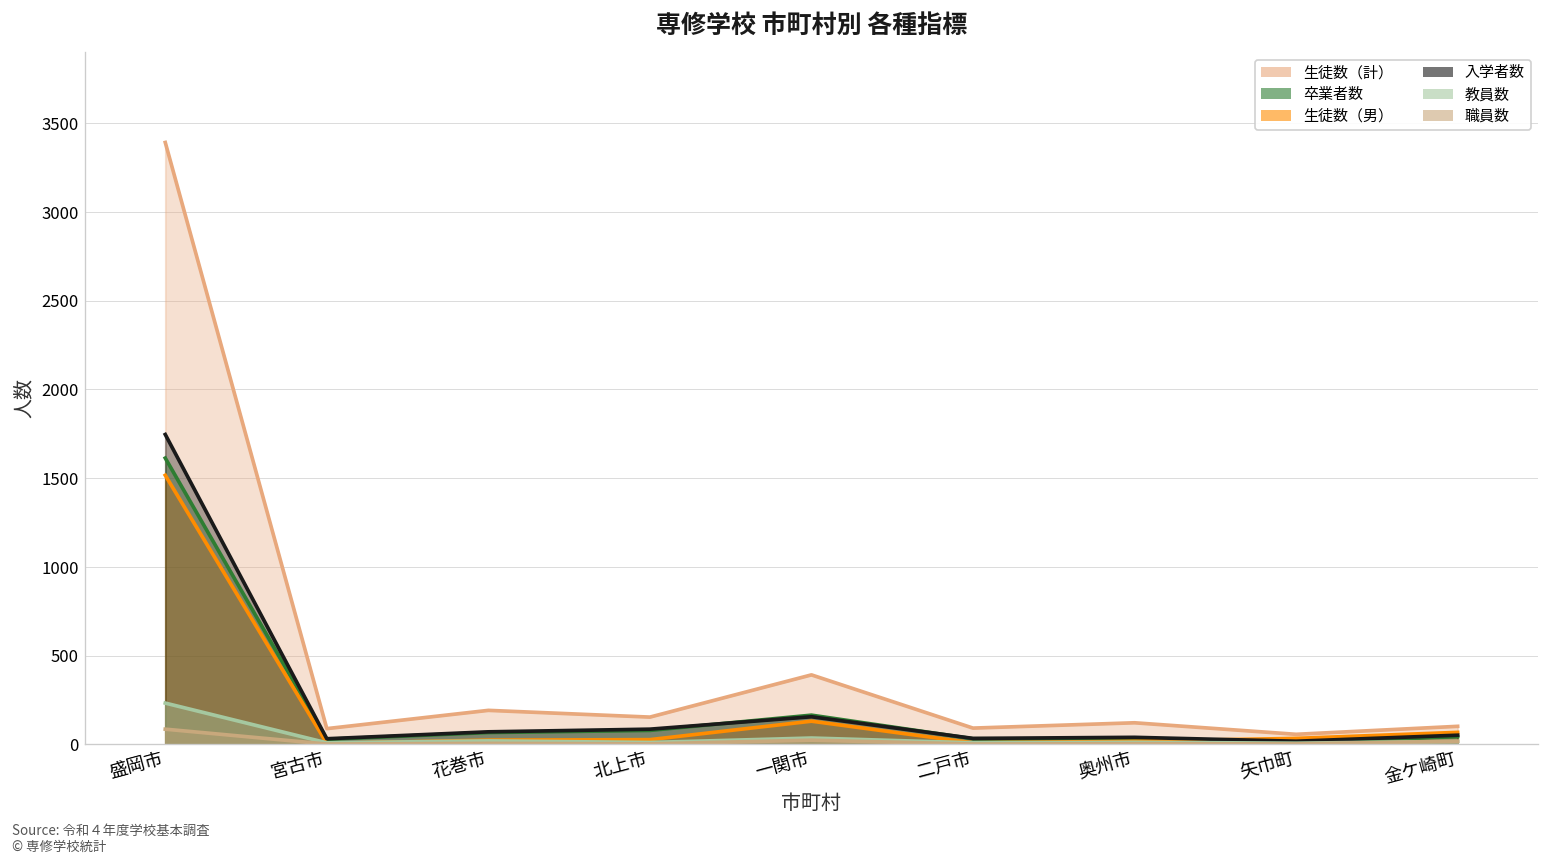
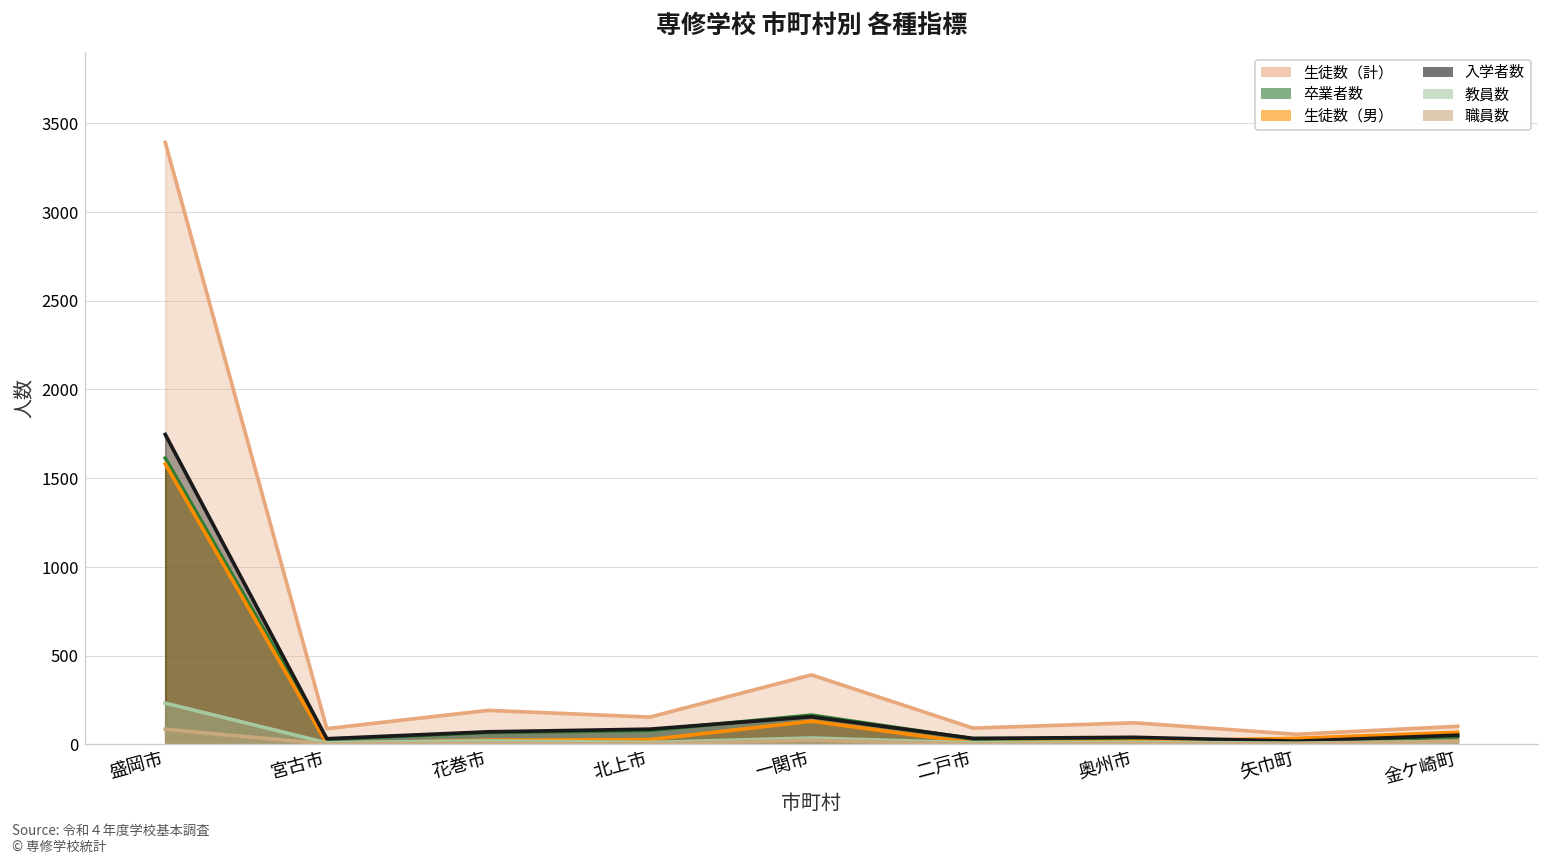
  {
    "生徒数（男）": {
-     "盛岡市": 1520,
+     "盛岡市": 1580,
      "一関市": 130
    }
  }
